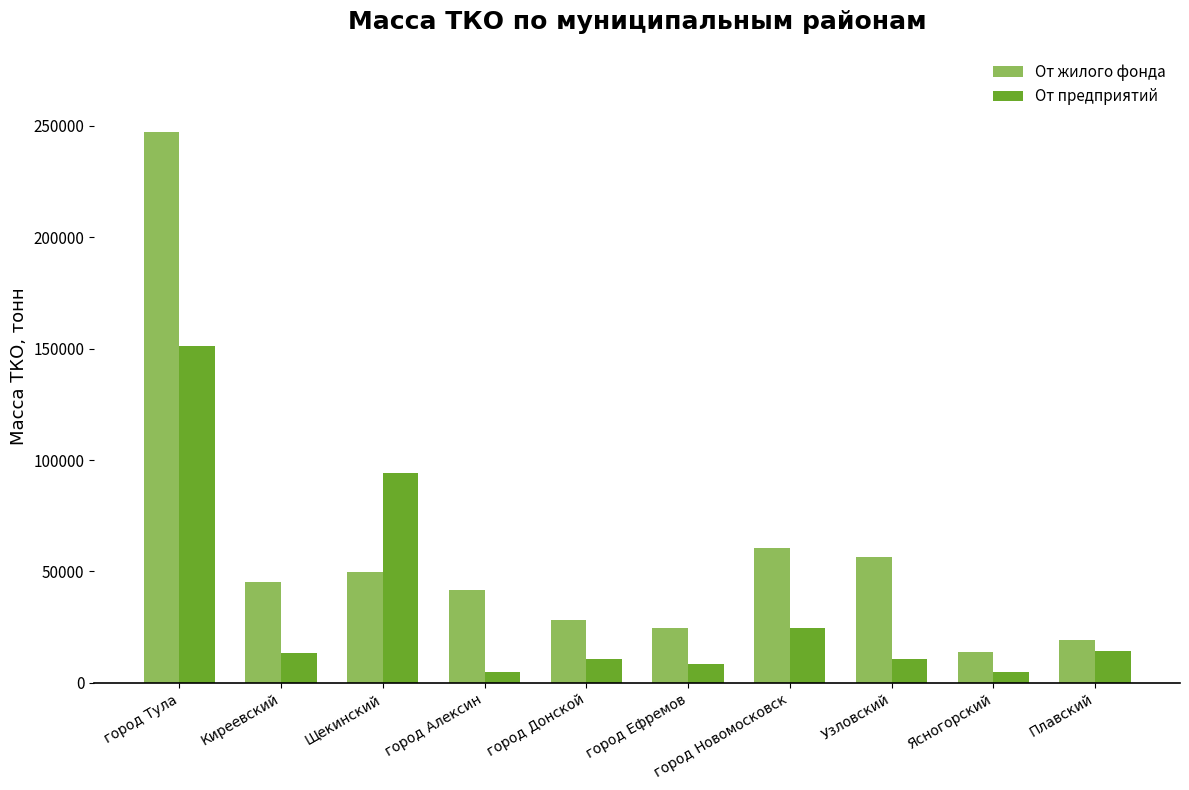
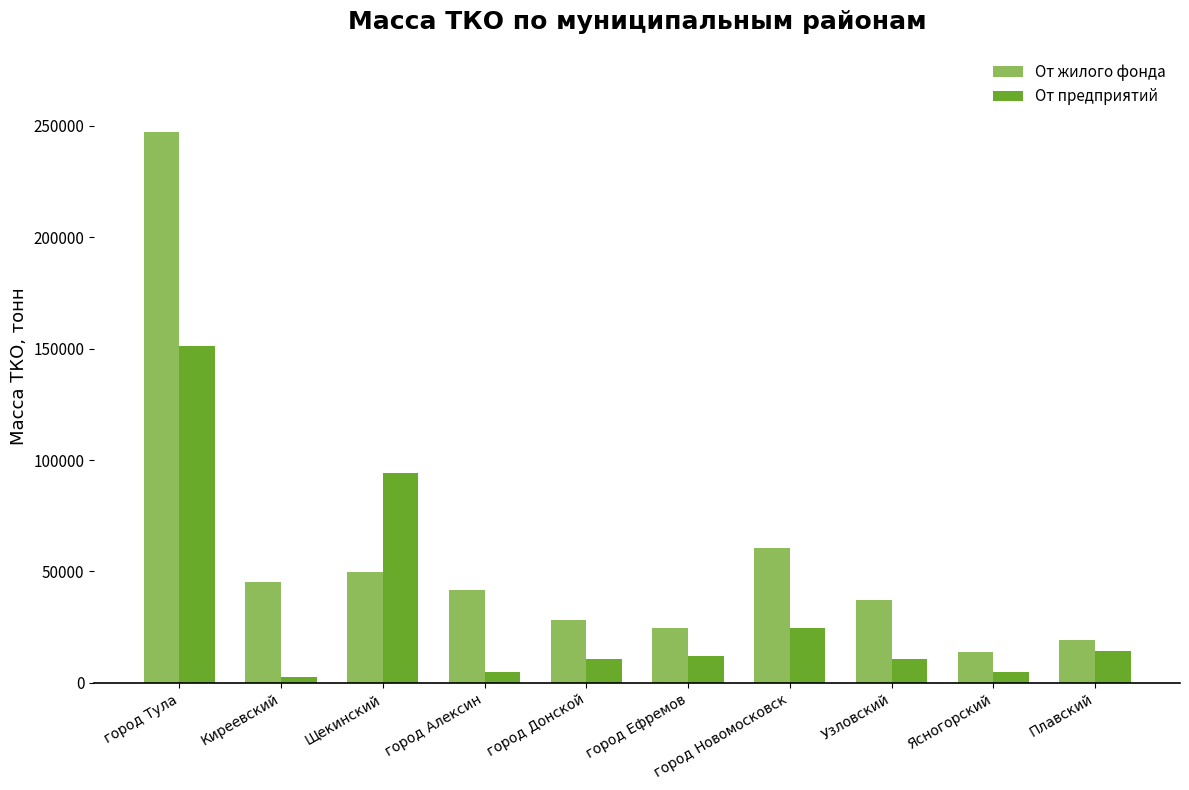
  {
    "От жилого фонда": {
      "город Тула": 247000,
      "Киреевский": 45000,
      "Щекинский": 50000,
      "город Алексин": 42000,
      "город Донской": 28000,
      "город Ефремов": 24000,
      "город Новомосковск": 60000,
-     "Узловский": 57000,
+     "Узловский": 37000,
      "Ясногорский": 14000,
      "Плавский": 19000
    },
    "От предприятий": {
      "город Тула": 151000,
-     "Киреевский": 14000,
+     "Киреевский": 3000,
      "Щекинский": 94000,
      "город Алексин": 5000,
      "город Донской": 11000,
-     "город Ефремов": 9000,
+     "город Ефремов": 12000,
      "город Новомосковск": 25000,
      "Узловский": 10000,
      "Ясногорский": 5000,
      "Плавский": 14000
    }
  }
